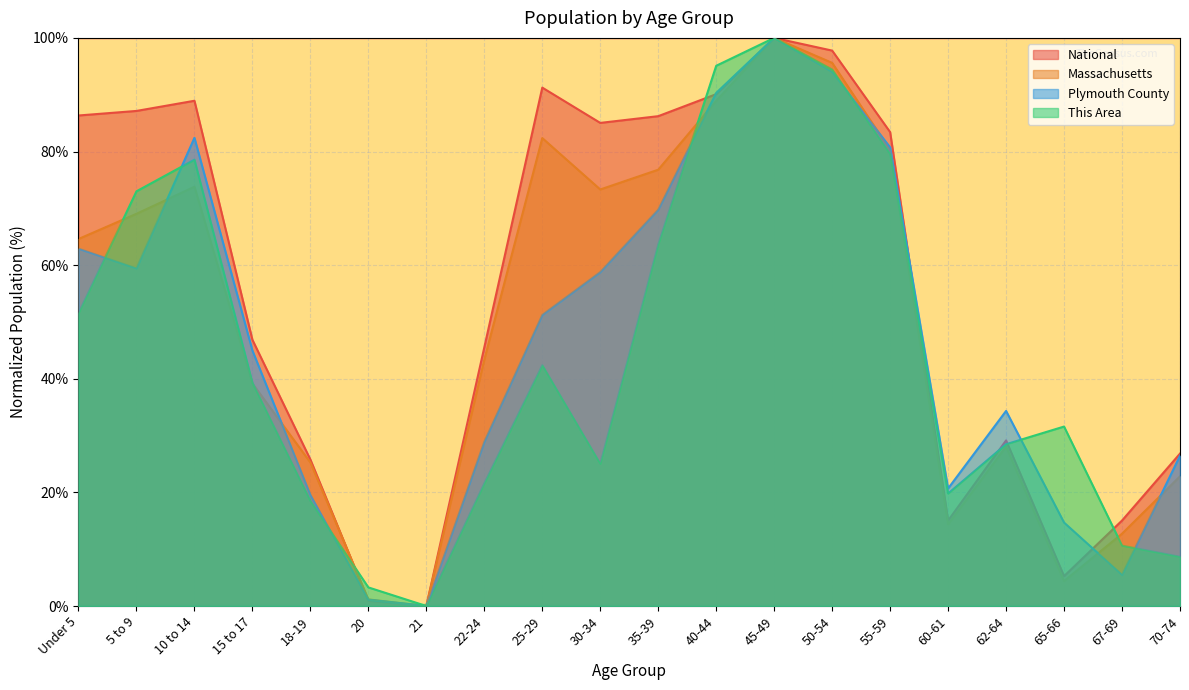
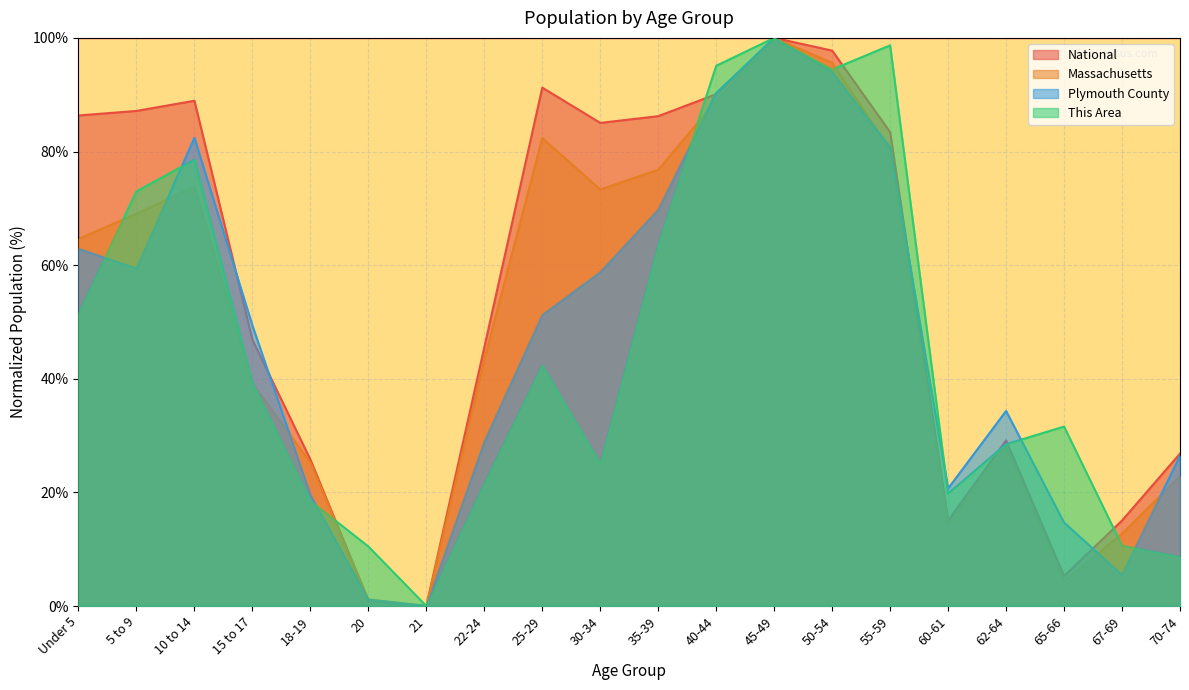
  {
    "Plymouth County": {
      "Under 5": "63%",
      "5 to 9": "59%",
      "10 to 14": "82%",
-     "15 to 17": "45%",
+     "15 to 17": "49%",
      "18-19": "20%",
      "22-24": "29%",
      "25-29": "51%",
      "30-34": "59%",
      "35-39": "70%",
      "60-61": "21%",
      "62-64": "34%",
      "65-66": "15%",
      "67-69": "5%"
    },
    "This Area": {
      "Under 5": "52%",
      "5 to 9": "73%",
      "10 to 14": "79%",
      "18-19": "18%",
-     "20": "3%",
+     "20": "10%",
      "22-24": "22%",
      "25-29": "42%",
      "30-34": "25%",
      "35-39": "64%",
      "40-44": "95%",
-     "55-59": "80%",
+     "55-59": "99%",
      "60-61": "20%",
      "65-66": "32%",
      "67-69": "11%",
      "70-74": "9%"
    }
  }
